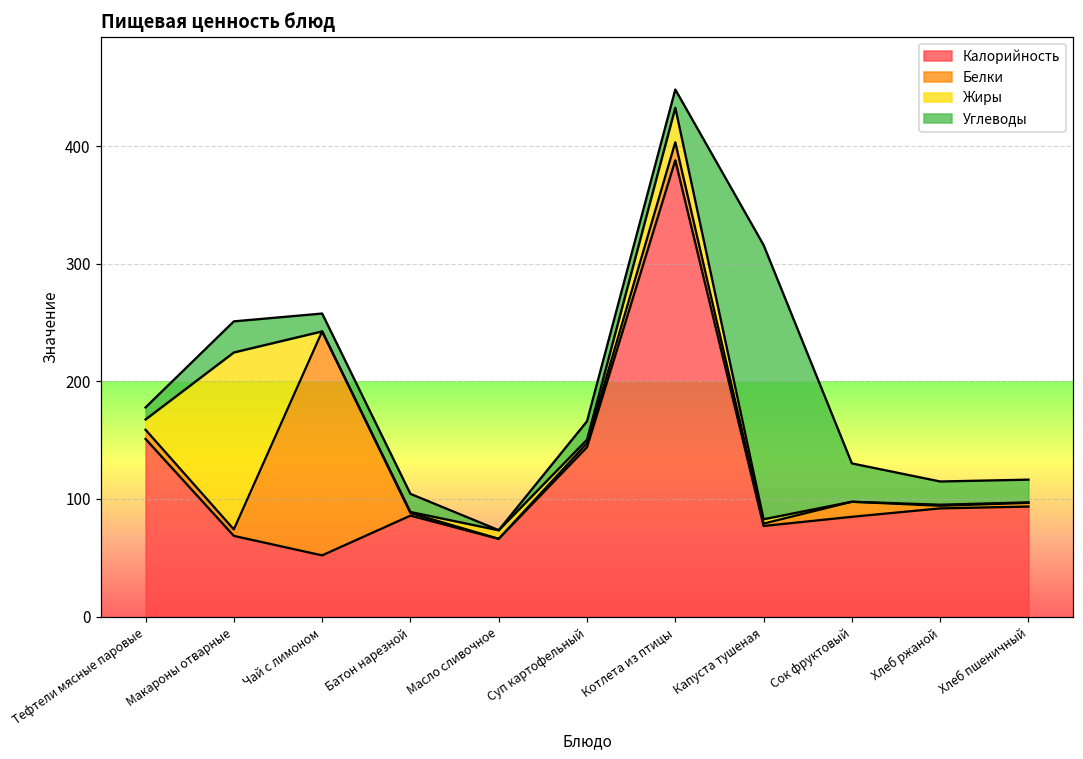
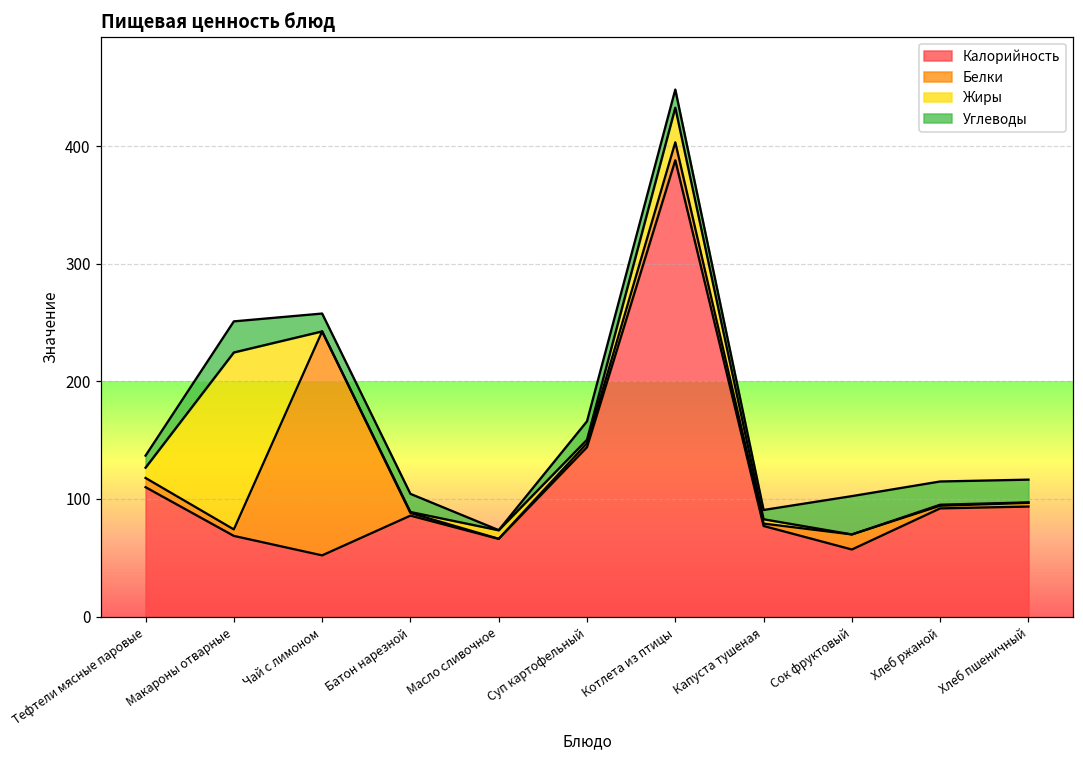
  {
    "Калорийность": {
-     "Тефтели мясные паровые": 151,
+     "Тефтели мясные паровые": 110,
      "Макароны отварные": 69,
      "Чай с лимоном": 52,
      "Суп картофельный": 144,
      "Котлета из птицы": 388,
-     "Сок фруктовый": 85,
+     "Сок фруктовый": 57,
      "Хлеб пшеничный": 94
    },
    "Белки": {
      "Тефтели мясные паровые": 8,
      "Макароны отварные": 6,
      "Суп картофельный": 3,
      "Котлета из птицы": 15
    },
    "Жиры": {
      "Тефтели мясные паровые": 9,
      "Макароны отварные": 150,
      "Суп картофельный": 3,
      "Котлета из птицы": 29,
      "Капуста тушеная": 4
    },
    "Углеводы": {
      "Тефтели мясные паровые": 10,
      "Макароны отварные": 26,
      "Чай с лимоном": 15,
      "Батон нарезной": 15,
      "Суп картофельный": 16,
      "Котлета из птицы": 15,
-     "Капуста тушеная": 233,
+     "Капуста тушеная": 8,
      "Сок фруктовый": 33,
      "Хлеб ржаной": 20,
      "Хлеб пшеничный": 19
    }
  }
